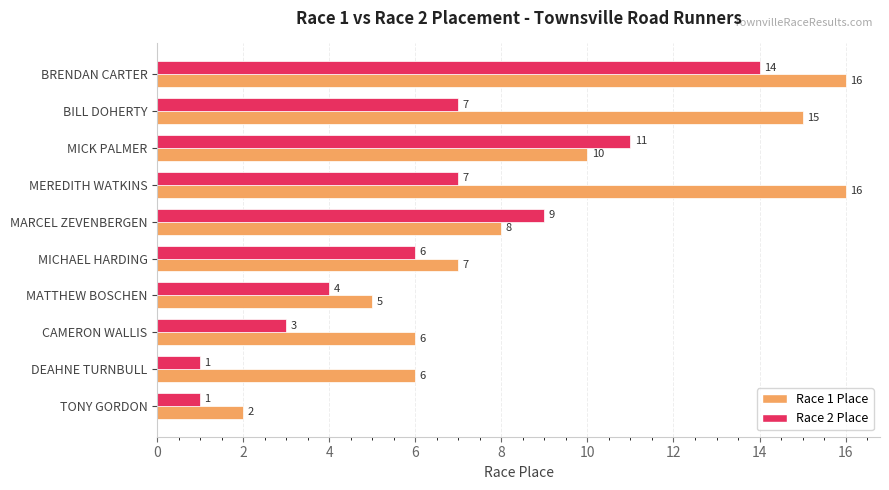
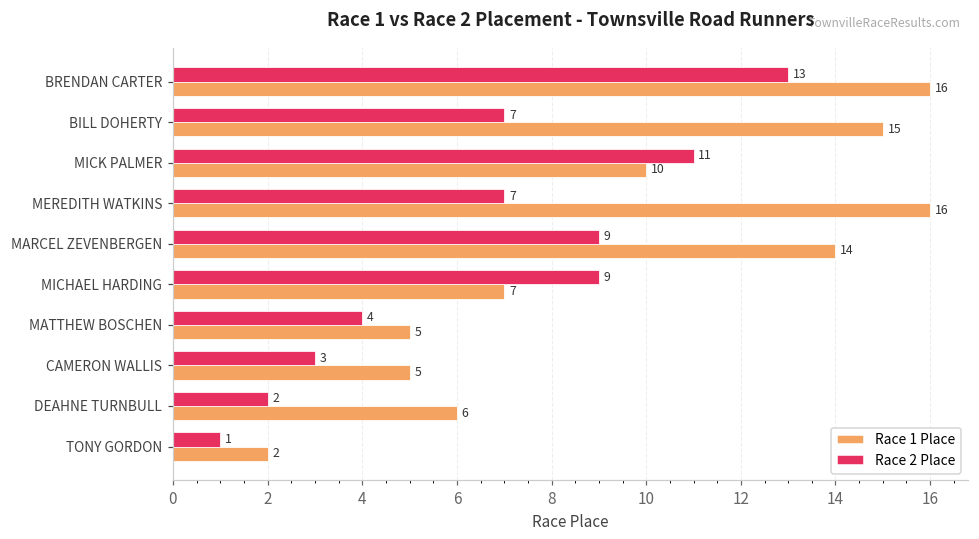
  {
    "Race 1 Place": {
      "BRENDAN CARTER": 16,
      "BILL DOHERTY": 15,
      "MICK PALMER": 10,
      "MEREDITH WATKINS": 16,
-     "MARCEL ZEVENBERGEN": 8,
+     "MARCEL ZEVENBERGEN": 14,
      "MICHAEL HARDING": 7,
      "MATTHEW BOSCHEN": 5,
-     "CAMERON WALLIS": 6,
+     "CAMERON WALLIS": 5,
      "DEAHNE TURNBULL": 6,
      "TONY GORDON": 2
    },
    "Race 2 Place": {
-     "BRENDAN CARTER": 14,
+     "BRENDAN CARTER": 13,
      "BILL DOHERTY": 7,
      "MICK PALMER": 11,
      "MEREDITH WATKINS": 7,
      "MARCEL ZEVENBERGEN": 9,
-     "MICHAEL HARDING": 6,
+     "MICHAEL HARDING": 9,
      "MATTHEW BOSCHEN": 4,
      "CAMERON WALLIS": 3,
-     "DEAHNE TURNBULL": 1,
+     "DEAHNE TURNBULL": 2,
      "TONY GORDON": 1
    }
  }
